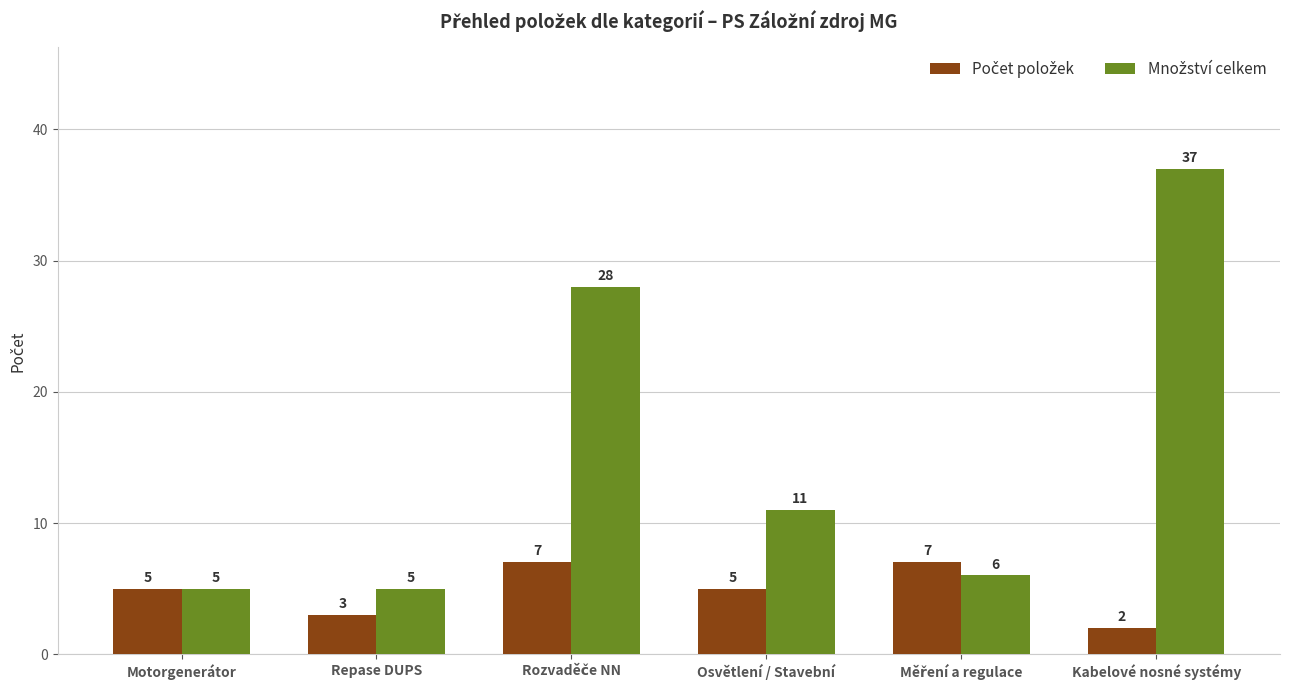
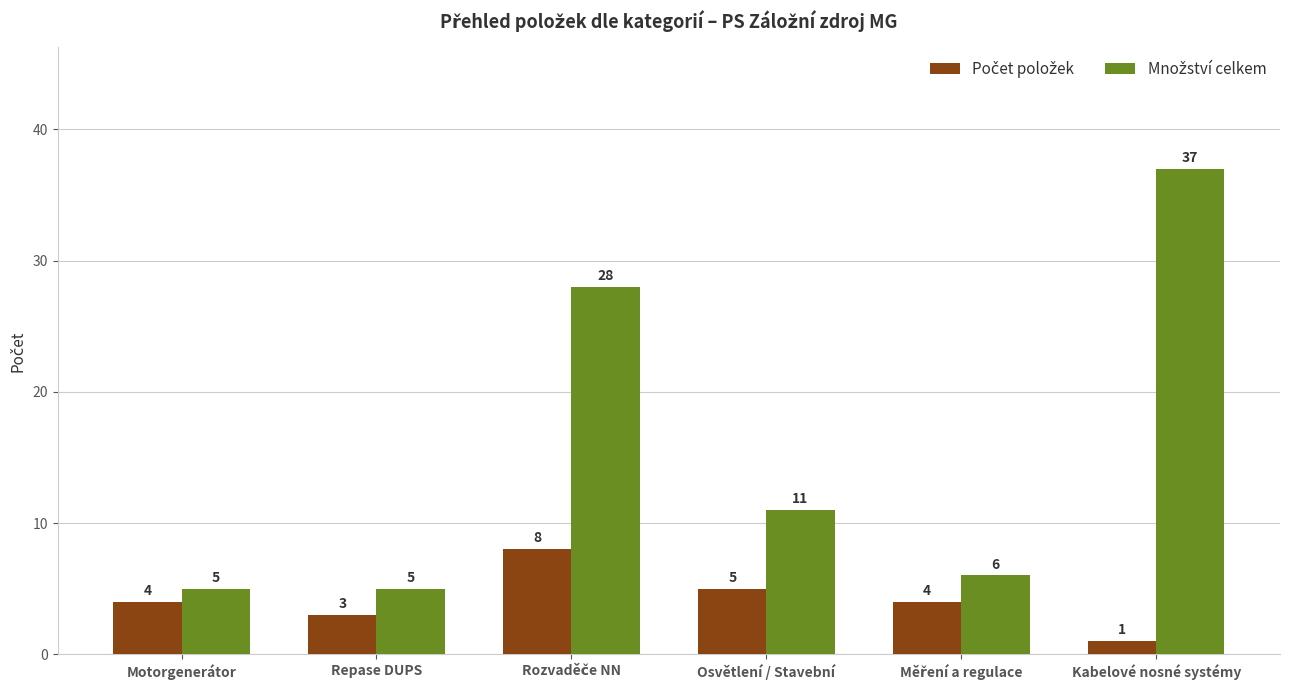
  {
    "Počet položek": {
-     "Motorgenerátor": 5,
+     "Motorgenerátor": 4,
      "Repase DUPS": 3,
-     "Rozvaděče NN": 7,
+     "Rozvaděče NN": 8,
      "Osvětlení / Stavební": 5,
-     "Měření a regulace": 7,
-     "Kabelové nosné systémy": 2
+     "Měření a regulace": 4,
+     "Kabelové nosné systémy": 1
    },
    "Množství celkem": {
      "Motorgenerátor": 5,
      "Repase DUPS": 5,
      "Rozvaděče NN": 28,
      "Osvětlení / Stavební": 11,
      "Měření a regulace": 6,
      "Kabelové nosné systémy": 37
    }
  }
